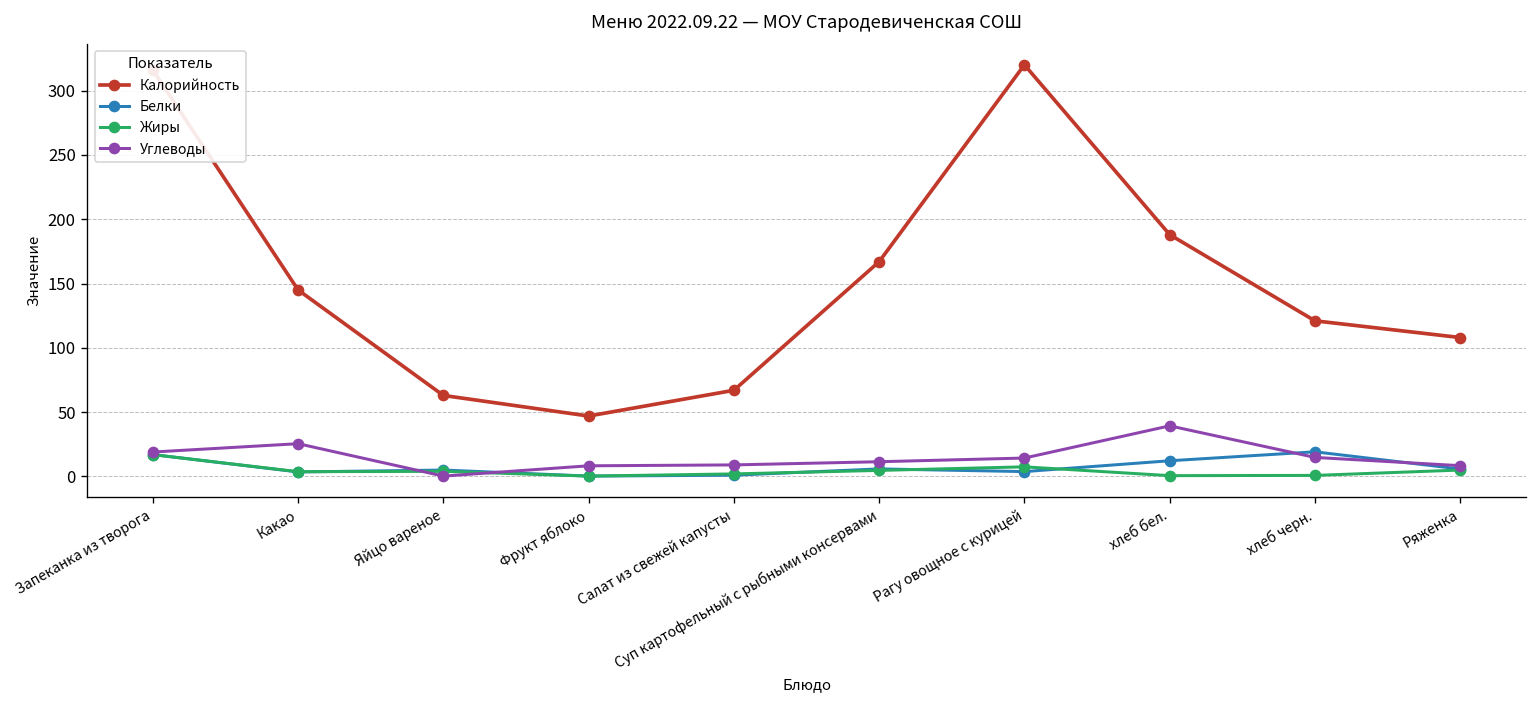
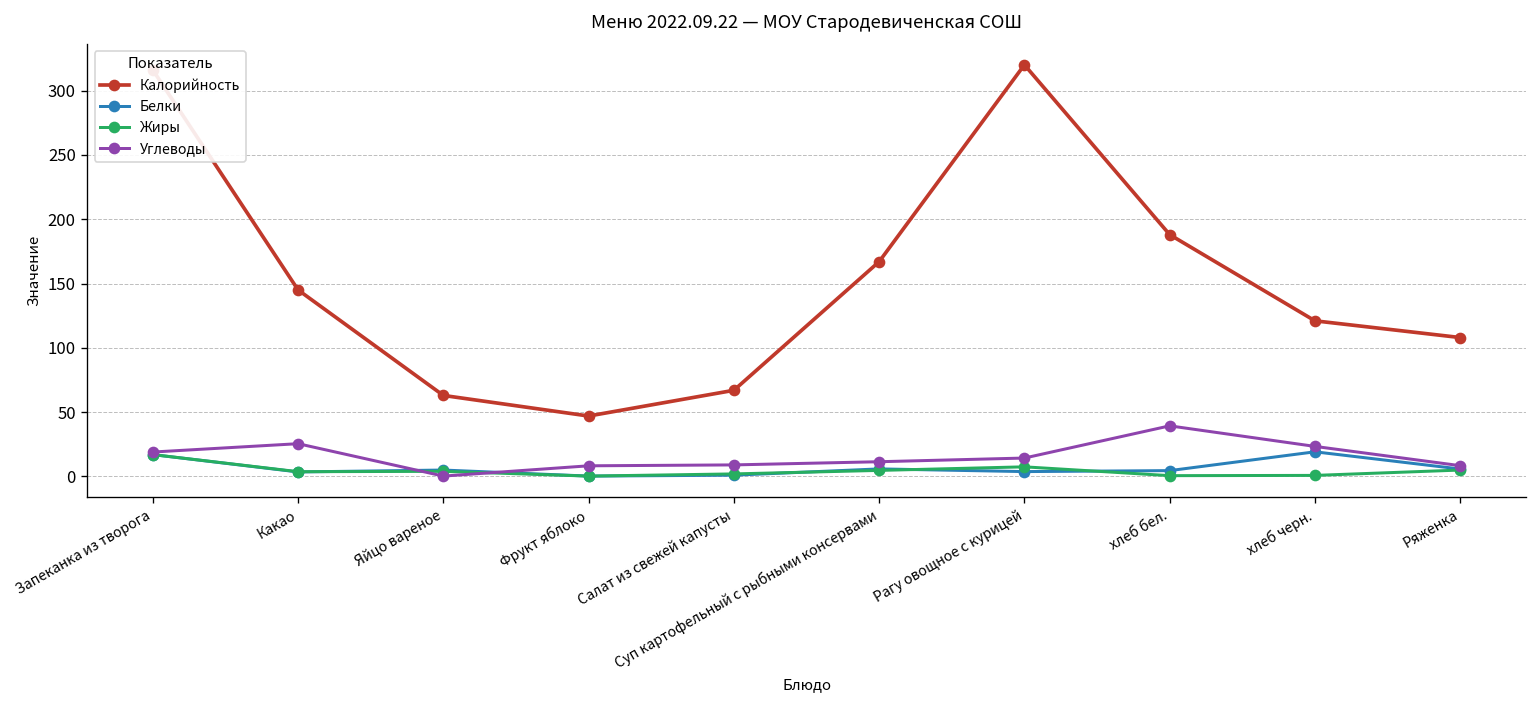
  {
    "Калорийность": {
      "Какао": 145,
      "Яйцо вареное": 63,
      "Фрукт яблоко": 47,
      "Салат из свежей капусты": 67,
      "Суп картофельный с рыбными консервами": 167,
      "Рагу овощное с курицей": 320,
      "хлеб бел.": 188,
      "хлеб черн.": 121,
      "Ряженка": 108
    },
    "Белки": {
      "Рагу овощное с курицей": 4,
-     "хлеб бел.": 12,
+     "хлеб бел.": 5,
      "хлеб черн.": 19
    },
    "Жиры": {
      "Рагу овощное с курицей": 8,
      "хлеб бел.": 1,
      "хлеб черн.": 1
    },
    "Углеводы": {
      "Какао": 25,
      "Яйцо вареное": 0,
      "Фрукт яблоко": 8,
      "Салат из свежей капусты": 9,
      "Суп картофельный с рыбными консервами": 11,
      "Рагу овощное с курицей": 14,
      "хлеб бел.": 39,
-     "хлеб черн.": 15,
+     "хлеб черн.": 23,
      "Ряженка": 8
    }
  }
